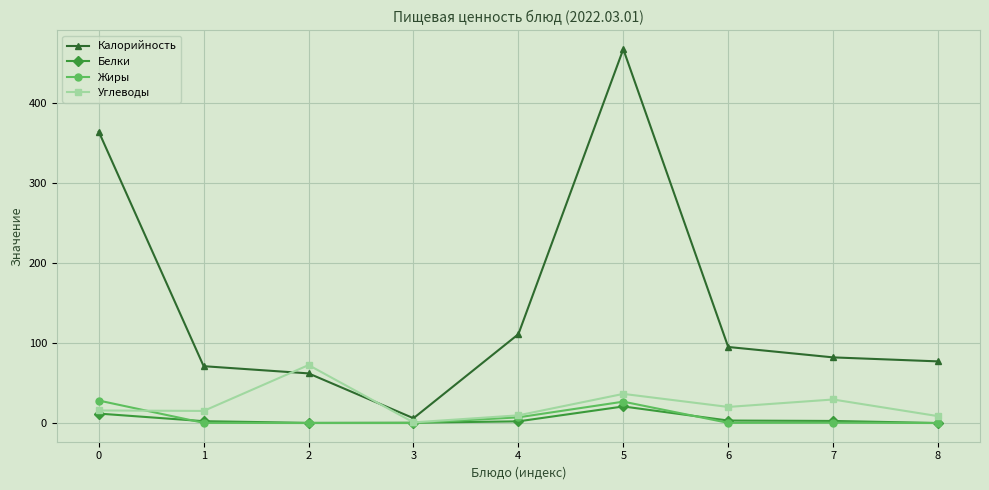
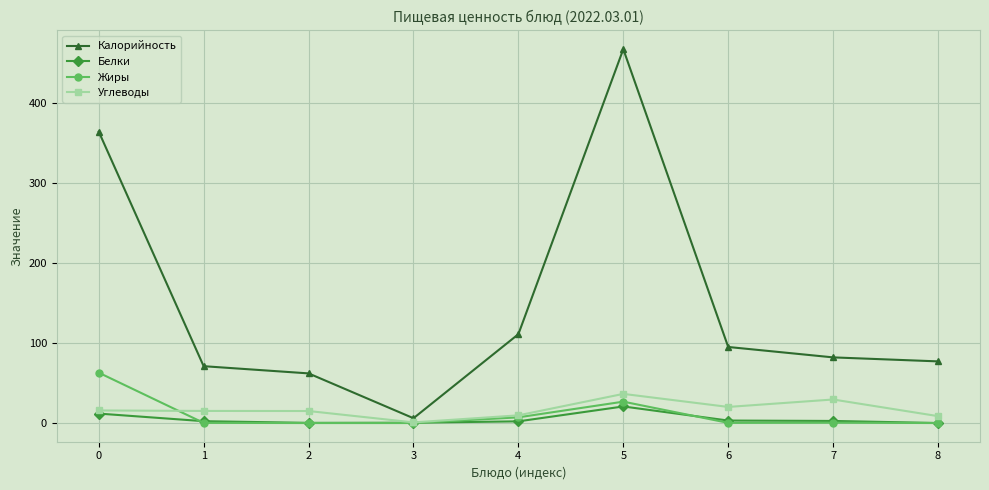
  {
    "Жиры": {
-     "0": 30,
+     "0": 60,
      "5": 30
    },
    "Углеводы": {
      "0": 20,
      "1": 20,
-     "2": 70,
+     "2": 20,
      "5": 40,
      "6": 20,
      "7": 30,
      "8": 10
    }
  }
